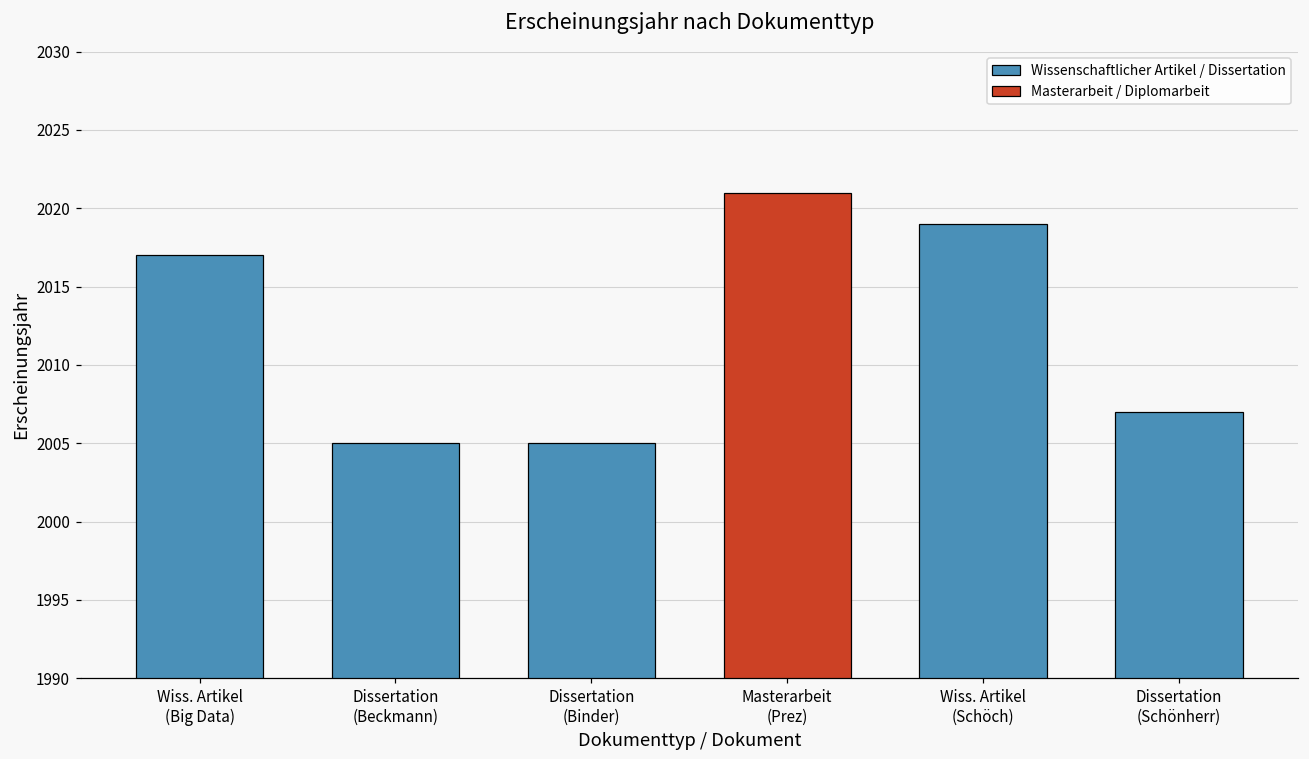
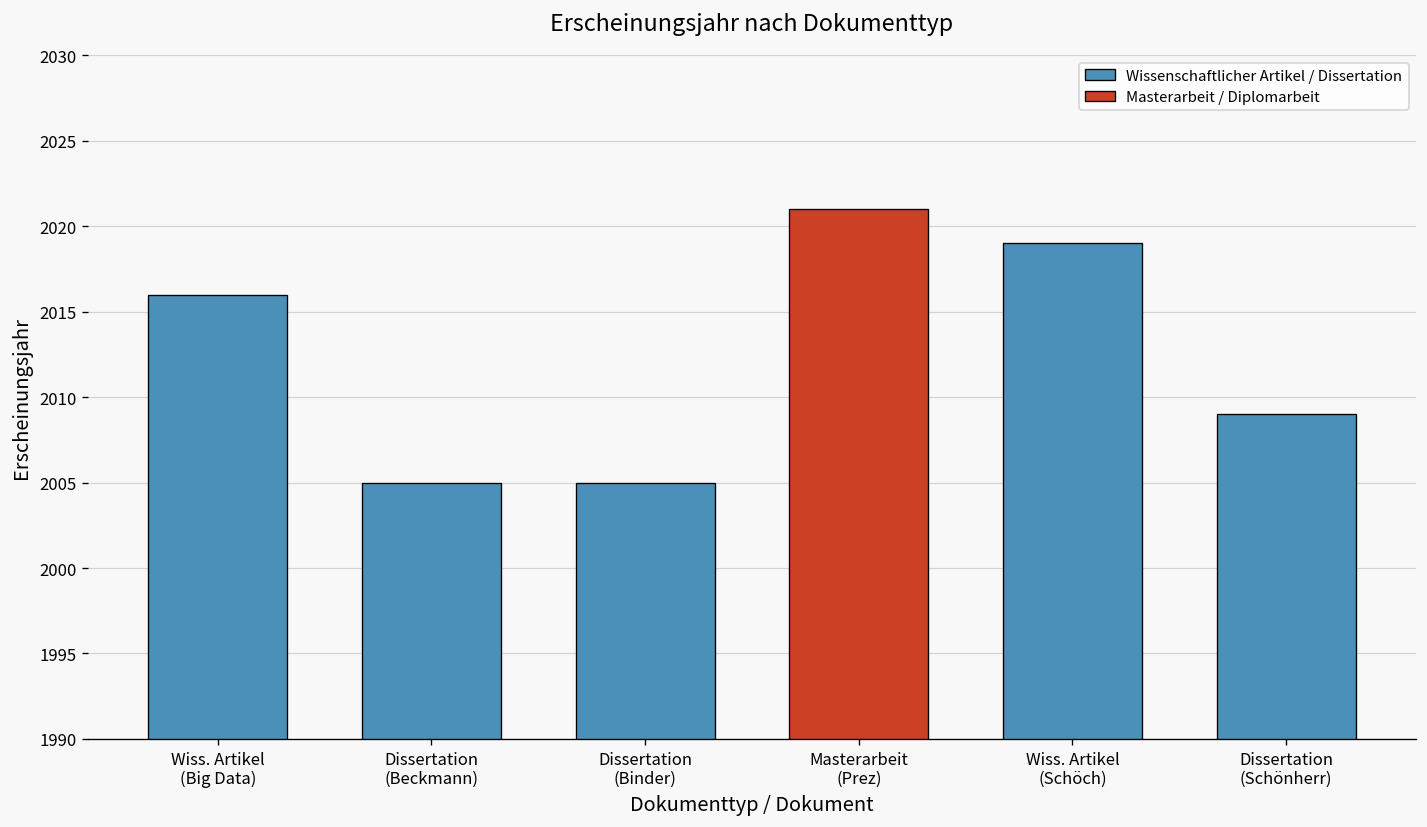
  {
-   "Wiss. Artikel (Big Data)": 2017,
+   "Wiss. Artikel (Big Data)": 2016,
    "Dissertation (Beckmann)": 2005,
    "Dissertation (Binder)": 2005,
    "Masterarbeit (Prez)": 2021,
    "Wiss. Artikel (Schöch)": 2019,
-   "Dissertation (Schönherr)": 2007
+   "Dissertation (Schönherr)": 2009
  }
